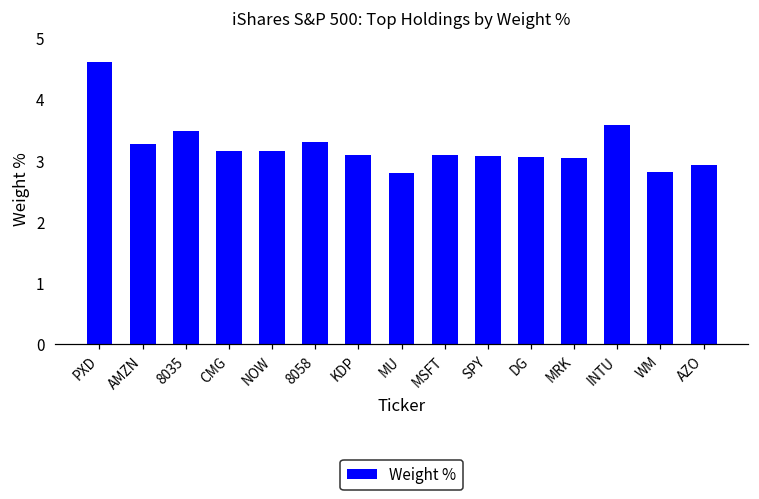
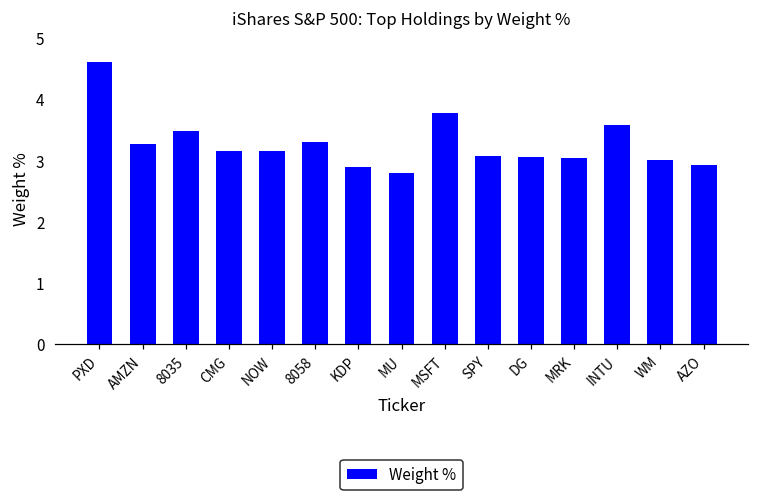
  {
    "PXD": 4.6,
    "AMZN": 3.3,
    "8035": 3.5,
    "CMG": 3.2,
    "NOW": 3.2,
    "8058": 3.3,
-   "KDP": 3.1,
+   "KDP": 2.9,
    "MU": 2.8,
-   "MSFT": 3.1,
+   "MSFT": 3.8,
    "SPY": 3.1,
    "DG": 3.1,
    "MRK": 3.1,
    "INTU": 3.6,
-   "WM": 2.8,
+   "WM": 3.0,
    "AZO": 2.9
  }
